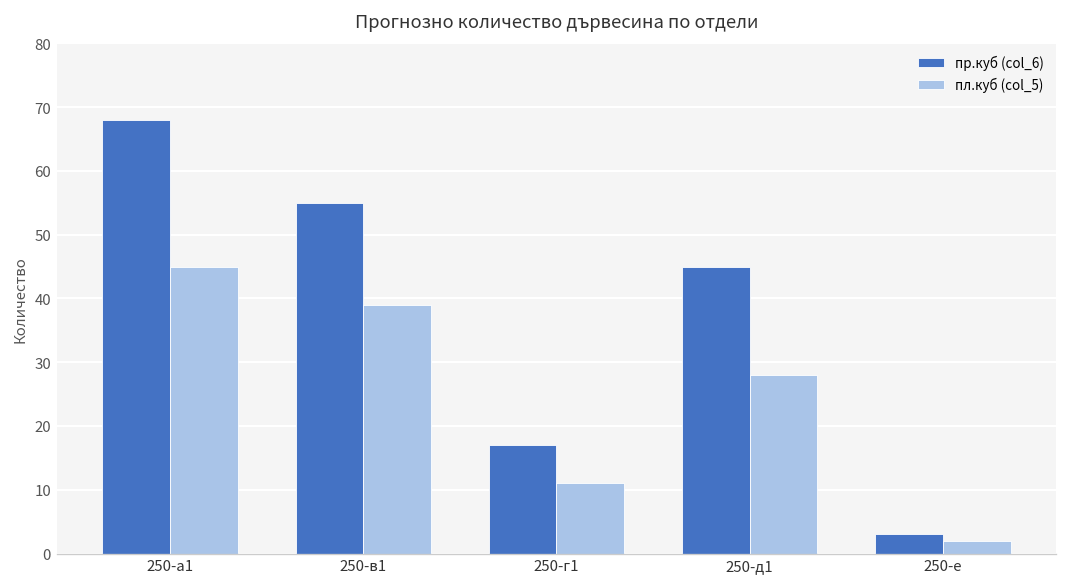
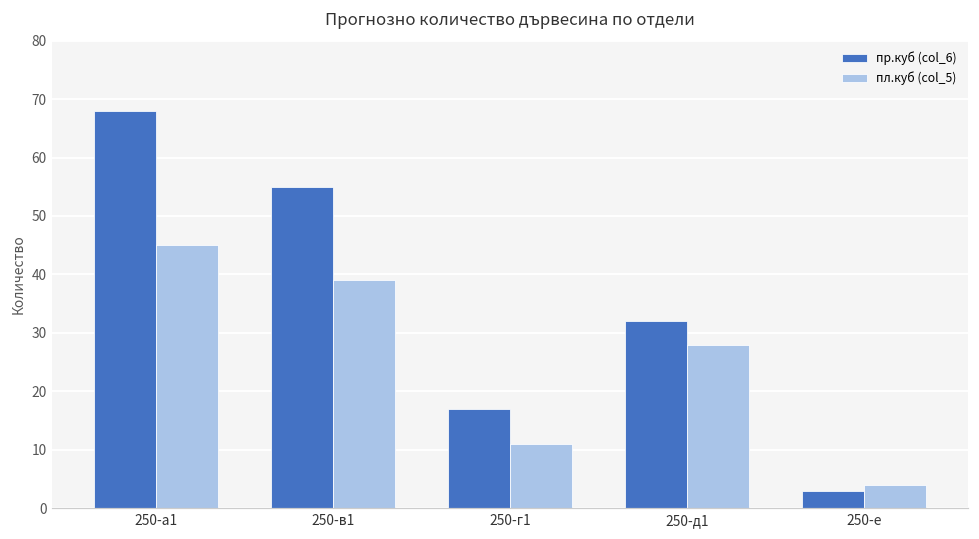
  {
    "пр.куб (col_6)": {
      "250-а1": 68,
      "250-в1": 55,
      "250-г1": 17,
-     "250-д1": 45,
+     "250-д1": 32,
      "250-е": 3
    },
    "пл.куб (col_5)": {
      "250-а1": 45,
      "250-в1": 39,
      "250-г1": 11,
      "250-д1": 28,
-     "250-е": 2
+     "250-е": 4
    }
  }
